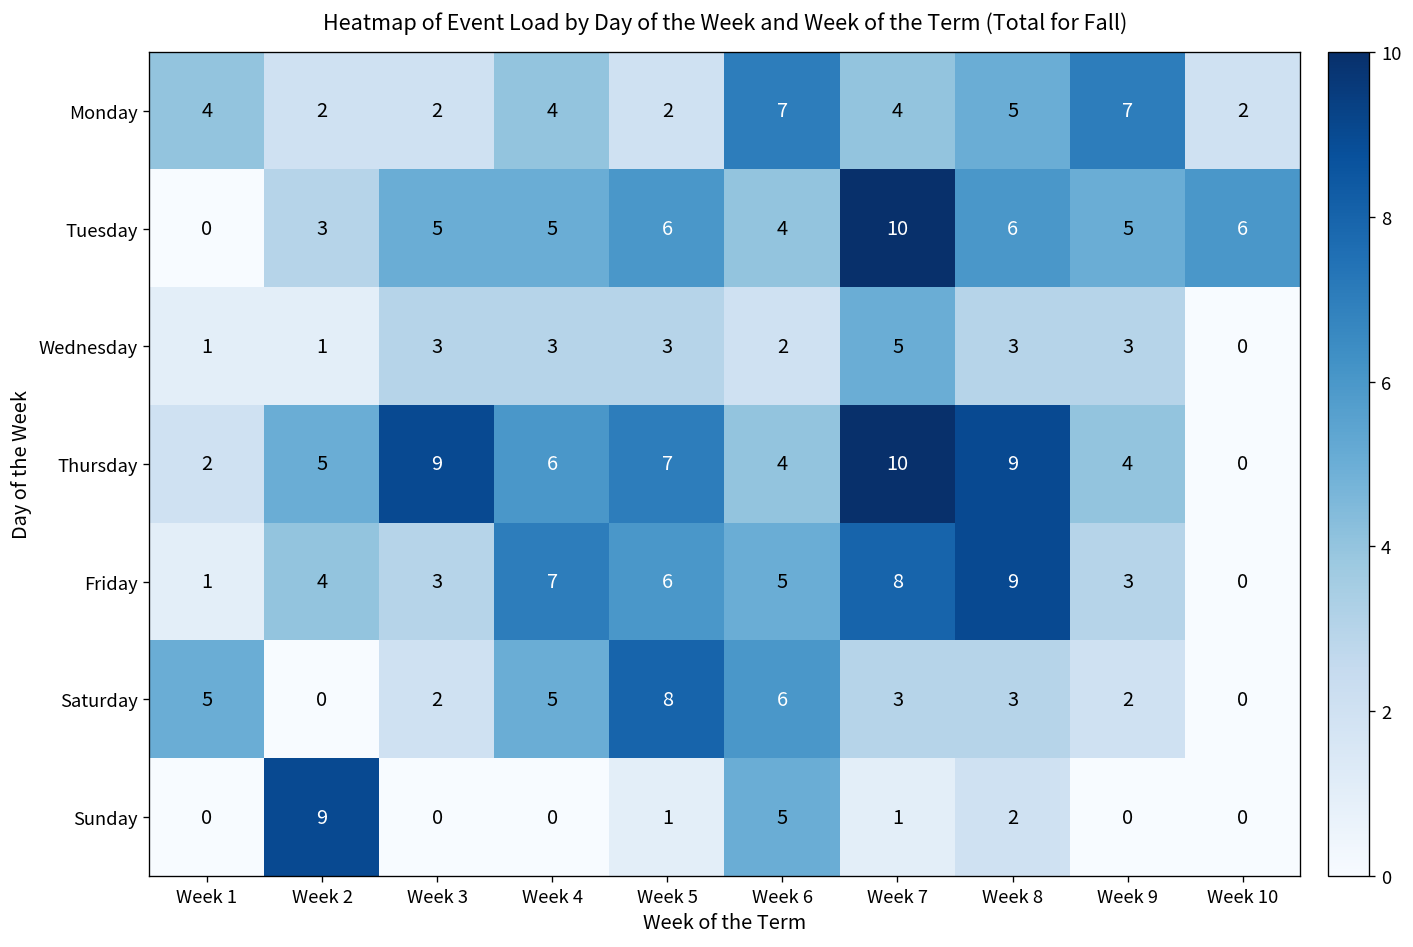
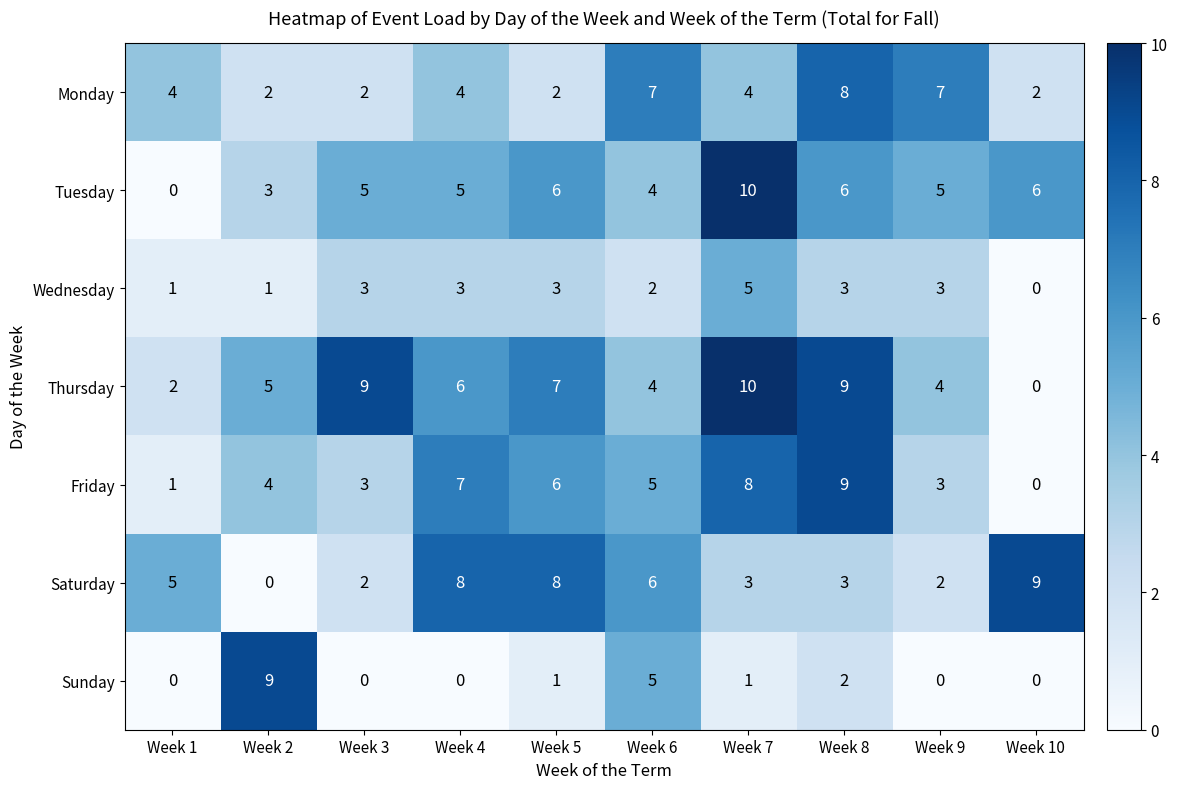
  {
    "Monday": {
      "Week 1": 4,
      "Week 2": 2,
      "Week 3": 2,
      "Week 4": 4,
      "Week 5": 2,
      "Week 6": 7,
      "Week 7": 4,
-     "Week 8": 5,
+     "Week 8": 8,
      "Week 9": 7,
      "Week 10": 2
    },
    "Tuesday": {
      "Week 1": 0,
      "Week 2": 3,
      "Week 3": 5,
      "Week 4": 5,
      "Week 5": 6,
      "Week 6": 4,
      "Week 7": 10,
      "Week 8": 6,
      "Week 9": 5,
      "Week 10": 6
    },
    "Wednesday": {
      "Week 1": 1,
      "Week 2": 1,
      "Week 3": 3,
      "Week 4": 3,
      "Week 5": 3,
      "Week 6": 2,
      "Week 7": 5,
      "Week 8": 3,
      "Week 9": 3,
      "Week 10": 0
    },
    "Thursday": {
      "Week 1": 2,
      "Week 2": 5,
      "Week 3": 9,
      "Week 4": 6,
      "Week 5": 7,
      "Week 6": 4,
      "Week 7": 10,
      "Week 8": 9,
      "Week 9": 4,
      "Week 10": 0
    },
    "Friday": {
      "Week 1": 1,
      "Week 2": 4,
      "Week 3": 3,
      "Week 4": 7,
      "Week 5": 6,
      "Week 6": 5,
      "Week 7": 8,
      "Week 8": 9,
      "Week 9": 3,
      "Week 10": 0
    },
    "Saturday": {
      "Week 1": 5,
      "Week 2": 0,
      "Week 3": 2,
-     "Week 4": 5,
+     "Week 4": 8,
      "Week 5": 8,
      "Week 6": 6,
      "Week 7": 3,
      "Week 8": 3,
      "Week 9": 2,
-     "Week 10": 0
+     "Week 10": 9
    },
    "Sunday": {
      "Week 1": 0,
      "Week 2": 9,
      "Week 3": 0,
      "Week 4": 0,
      "Week 5": 1,
      "Week 6": 5,
      "Week 7": 1,
      "Week 8": 2,
      "Week 9": 0,
      "Week 10": 0
    }
  }
